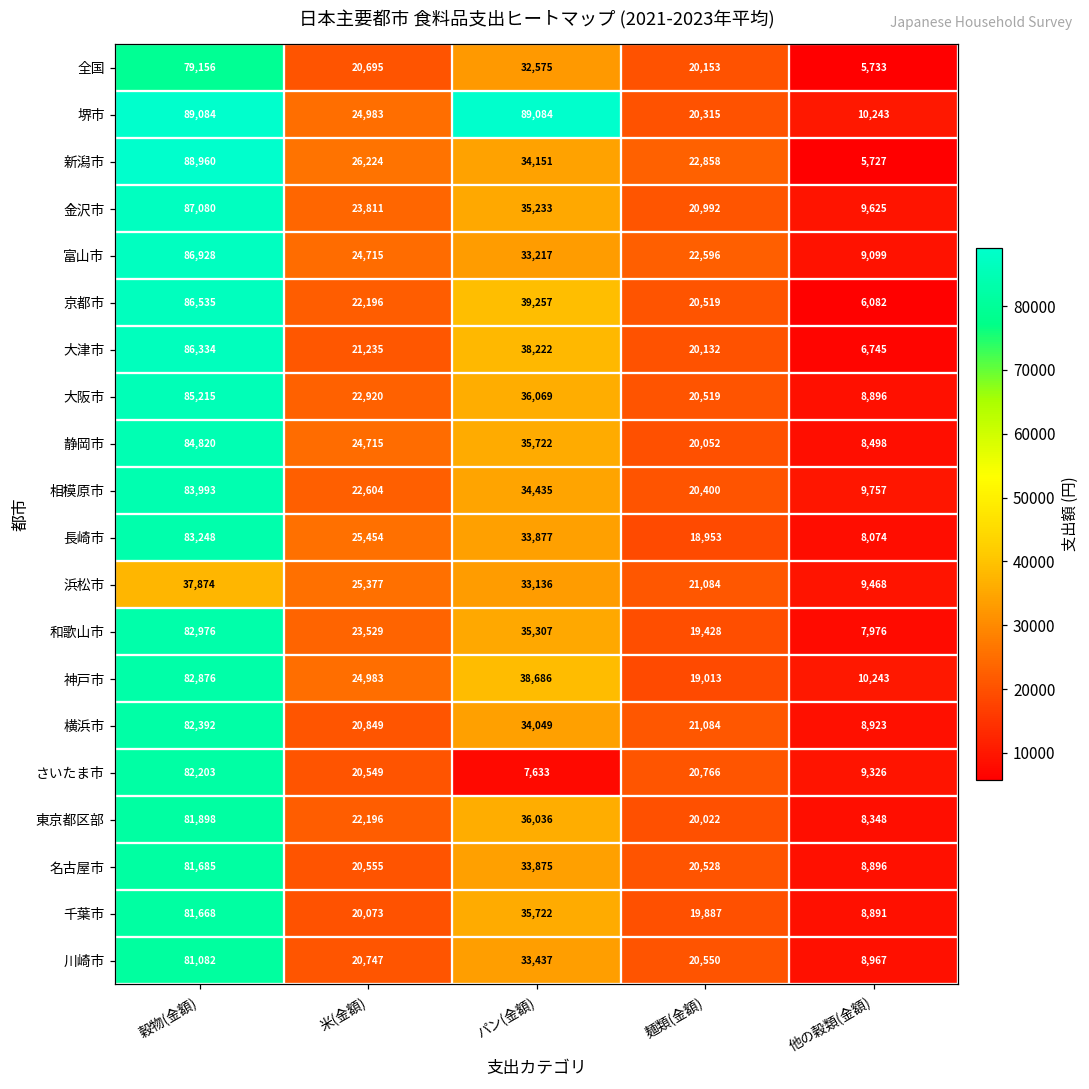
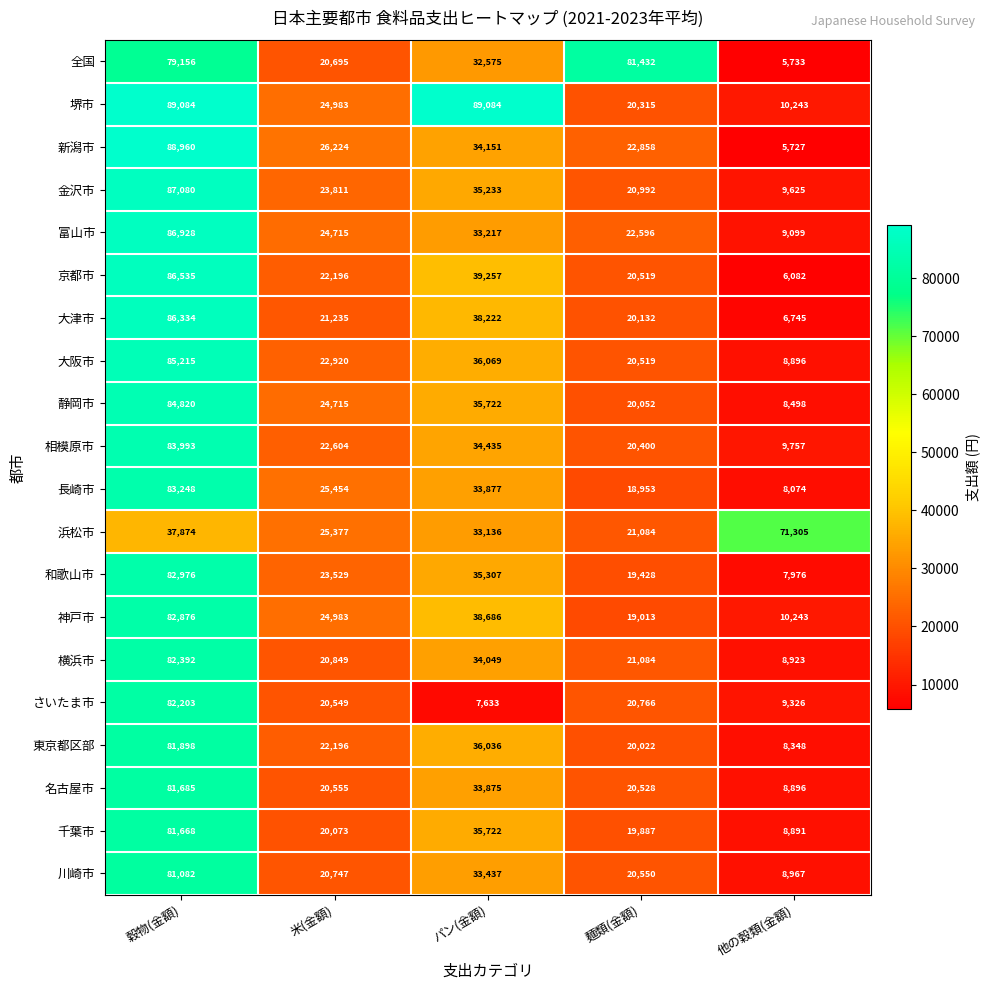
  {
    "全国": {
      "穀物(金額)": "79,156",
      "米(金額)": "20,695",
      "パン(金額)": "32,575",
-     "麺類(金額)": "20,153",
+     "麺類(金額)": "81,432",
      "他の穀類(金額)": "5,733"
    },
    "堺市": {
      "穀物(金額)": "89,084",
      "米(金額)": "24,983",
      "パン(金額)": "89,084",
      "麺類(金額)": "20,315",
      "他の穀類(金額)": "10,243"
    },
    "新潟市": {
      "穀物(金額)": "88,960",
      "米(金額)": "26,224",
      "パン(金額)": "34,151",
      "麺類(金額)": "22,858",
      "他の穀類(金額)": "5,727"
    },
    "金沢市": {
      "穀物(金額)": "87,080",
      "米(金額)": "23,811",
      "パン(金額)": "35,233",
      "麺類(金額)": "20,992",
      "他の穀類(金額)": "9,625"
    },
    "富山市": {
      "穀物(金額)": "86,928",
      "米(金額)": "24,715",
      "パン(金額)": "33,217",
      "麺類(金額)": "22,596",
      "他の穀類(金額)": "9,099"
    },
    "京都市": {
      "穀物(金額)": "86,535",
      "米(金額)": "22,196",
      "パン(金額)": "39,257",
      "麺類(金額)": "20,519",
      "他の穀類(金額)": "6,082"
    },
    "大津市": {
      "穀物(金額)": "86,334",
      "米(金額)": "21,235",
      "パン(金額)": "38,222",
      "麺類(金額)": "20,132",
      "他の穀類(金額)": "6,745"
    },
    "大阪市": {
      "穀物(金額)": "85,215",
      "米(金額)": "22,920",
      "パン(金額)": "36,069",
      "麺類(金額)": "20,519",
      "他の穀類(金額)": "8,896"
    },
    "静岡市": {
      "穀物(金額)": "84,820",
      "米(金額)": "24,715",
      "パン(金額)": "35,722",
      "麺類(金額)": "20,052",
      "他の穀類(金額)": "8,498"
    },
    "相模原市": {
      "穀物(金額)": "83,993",
      "米(金額)": "22,604",
      "パン(金額)": "34,435",
      "麺類(金額)": "20,400",
      "他の穀類(金額)": "9,757"
    },
    "長崎市": {
      "穀物(金額)": "83,248",
      "米(金額)": "25,454",
      "パン(金額)": "33,877",
      "麺類(金額)": "18,953",
      "他の穀類(金額)": "8,074"
    },
    "浜松市": {
      "穀物(金額)": "37,874",
      "米(金額)": "25,377",
      "パン(金額)": "33,136",
      "麺類(金額)": "21,084",
-     "他の穀類(金額)": "9,468"
+     "他の穀類(金額)": "71,305"
    },
    "和歌山市": {
      "穀物(金額)": "82,976",
      "米(金額)": "23,529",
      "パン(金額)": "35,307",
      "麺類(金額)": "19,428",
      "他の穀類(金額)": "7,976"
    },
    "神戸市": {
      "穀物(金額)": "82,876",
      "米(金額)": "24,983",
      "パン(金額)": "38,686",
      "麺類(金額)": "19,013",
      "他の穀類(金額)": "10,243"
    },
    "横浜市": {
      "穀物(金額)": "82,392",
      "米(金額)": "20,849",
      "パン(金額)": "34,049",
      "麺類(金額)": "21,084",
      "他の穀類(金額)": "8,923"
    },
    "さいたま市": {
      "穀物(金額)": "82,203",
      "米(金額)": "20,549",
      "パン(金額)": "7,633",
      "麺類(金額)": "20,766",
      "他の穀類(金額)": "9,326"
    },
    "東京都区部": {
      "穀物(金額)": "81,898",
      "米(金額)": "22,196",
      "パン(金額)": "36,036",
      "麺類(金額)": "20,022",
      "他の穀類(金額)": "8,348"
    },
    "名古屋市": {
      "穀物(金額)": "81,685",
      "米(金額)": "20,555",
      "パン(金額)": "33,875",
      "麺類(金額)": "20,528",
      "他の穀類(金額)": "8,896"
    },
    "千葉市": {
      "穀物(金額)": "81,668",
      "米(金額)": "20,073",
      "パン(金額)": "35,722",
      "麺類(金額)": "19,887",
      "他の穀類(金額)": "8,891"
    },
    "川崎市": {
      "穀物(金額)": "81,082",
      "米(金額)": "20,747",
      "パン(金額)": "33,437",
      "麺類(金額)": "20,550",
      "他の穀類(金額)": "8,967"
    }
  }
